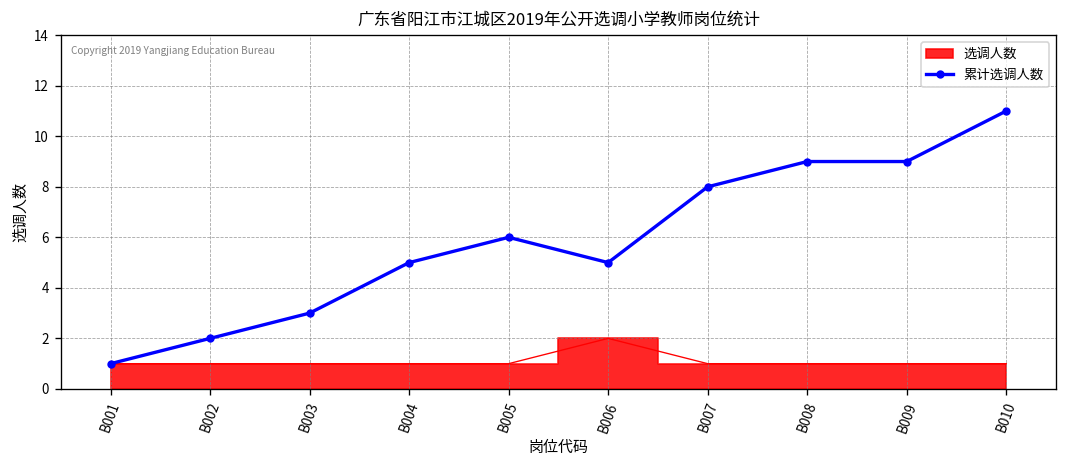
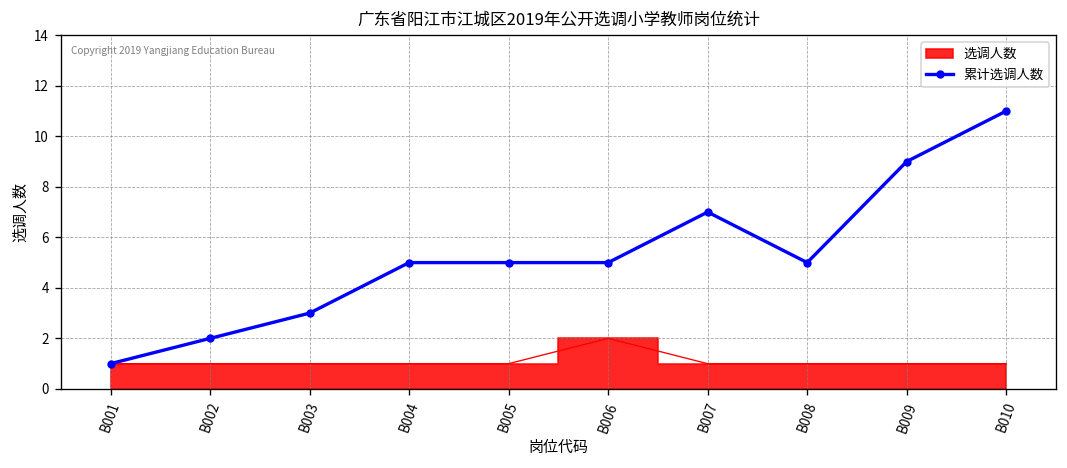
  {
    "累计选调人数": {
      "B002": 2,
      "B003": 3,
      "B004": 5,
-     "B005": 6,
+     "B005": 5,
      "B006": 5,
-     "B007": 8,
-     "B008": 9,
+     "B007": 7,
+     "B008": 5,
      "B009": 9,
      "B010": 11
    }
  }
